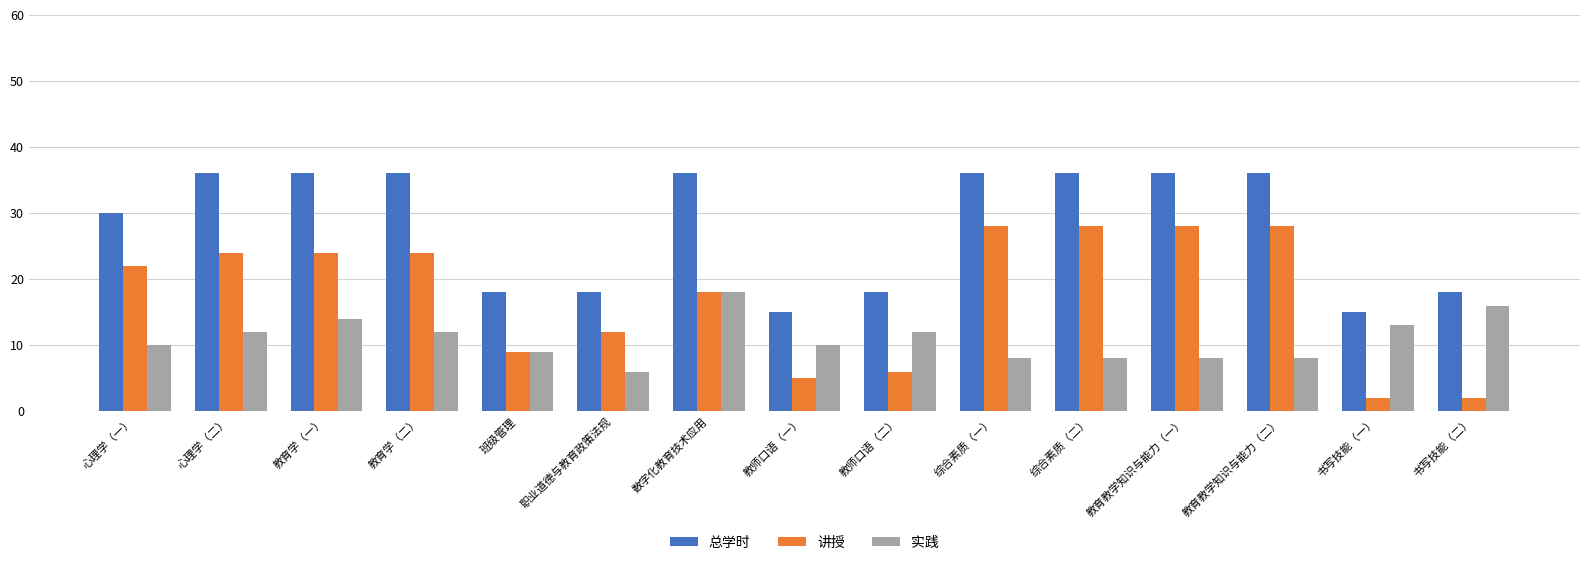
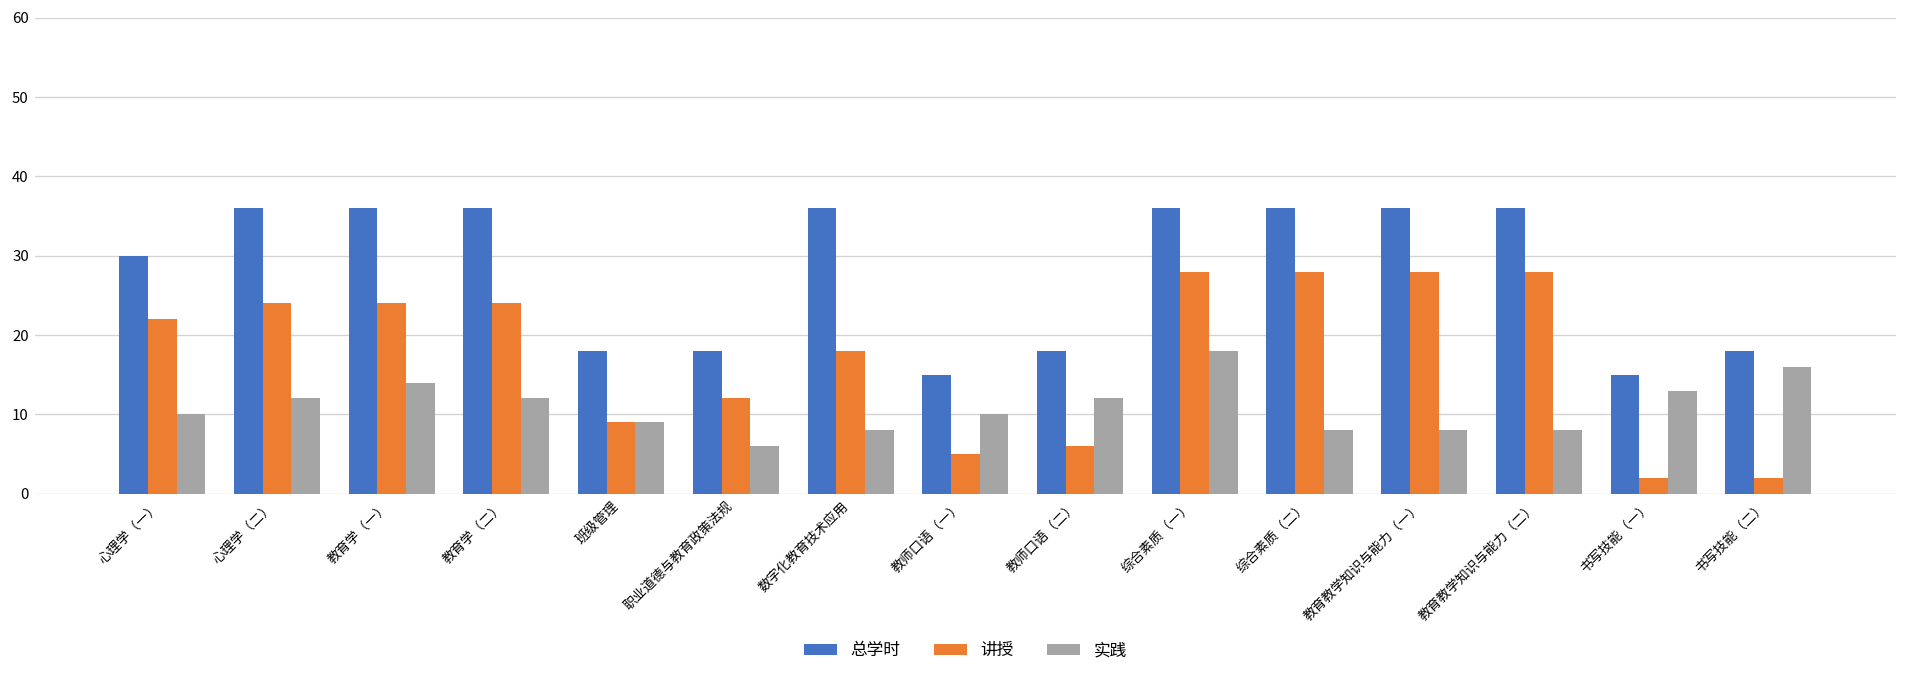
  {
    "总学时": {
      "心理学（一）": 30,
      "心理学（二）": 36,
      "教育学（一）": 36,
      "教育学（二）": 36,
      "班级管理": 18,
      "职业道德与教育政策法规": 18,
      "数字化教育技术应用": 36,
      "教师口语（一）": 15,
      "教师口语（二）": 18,
      "综合素质（一）": 36,
      "综合素质（二）": 36,
      "教育教学知识与能力（一）": 36,
      "教育教学知识与能力（二）": 36,
      "书写技能（一）": 15,
      "书写技能（二）": 18
    },
    "讲授": {
      "心理学（一）": 22,
      "心理学（二）": 24,
      "教育学（一）": 24,
      "教育学（二）": 24,
      "班级管理": 9,
      "职业道德与教育政策法规": 12,
      "数字化教育技术应用": 18,
      "教师口语（一）": 5,
      "教师口语（二）": 6,
      "综合素质（一）": 28,
      "综合素质（二）": 28,
      "教育教学知识与能力（一）": 28,
      "教育教学知识与能力（二）": 28,
      "书写技能（一）": 2,
      "书写技能（二）": 2
    },
    "实践": {
      "心理学（一）": 10,
      "心理学（二）": 12,
      "教育学（一）": 14,
      "教育学（二）": 12,
      "班级管理": 9,
      "职业道德与教育政策法规": 6,
-     "数字化教育技术应用": 18,
+     "数字化教育技术应用": 8,
      "教师口语（一）": 10,
      "教师口语（二）": 12,
-     "综合素质（一）": 8,
+     "综合素质（一）": 18,
      "综合素质（二）": 8,
      "教育教学知识与能力（一）": 8,
      "教育教学知识与能力（二）": 8,
      "书写技能（一）": 13,
      "书写技能（二）": 16
    }
  }
